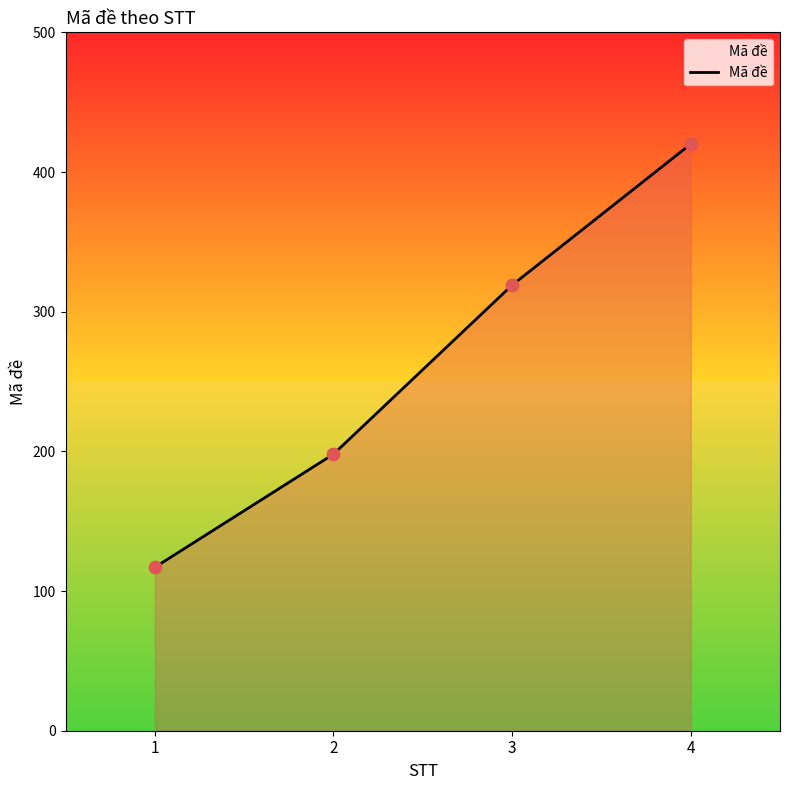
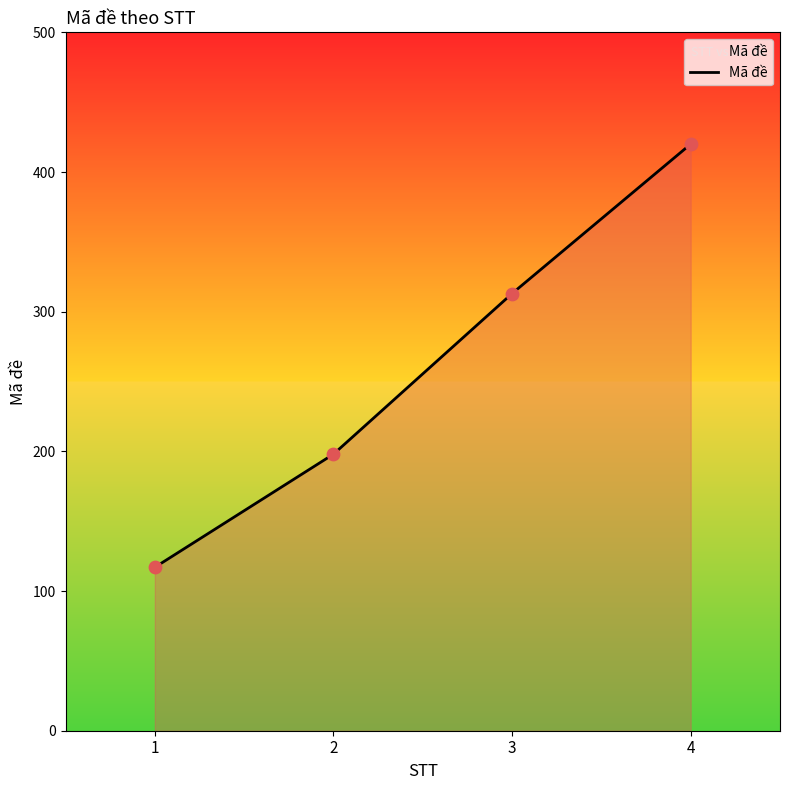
  {
    "1": 117,
    "2": 198,
-   "3": 319,
+   "3": 313,
    "4": 420
  }
